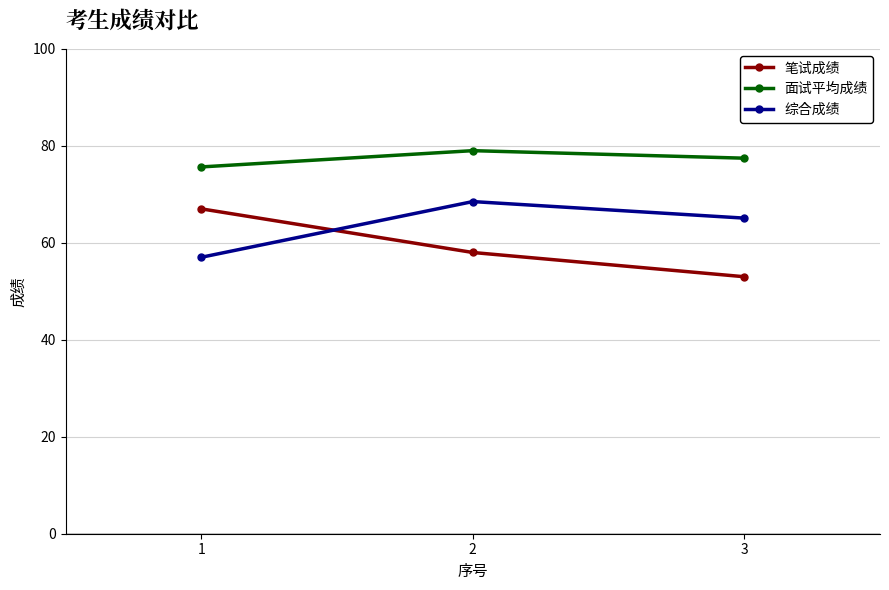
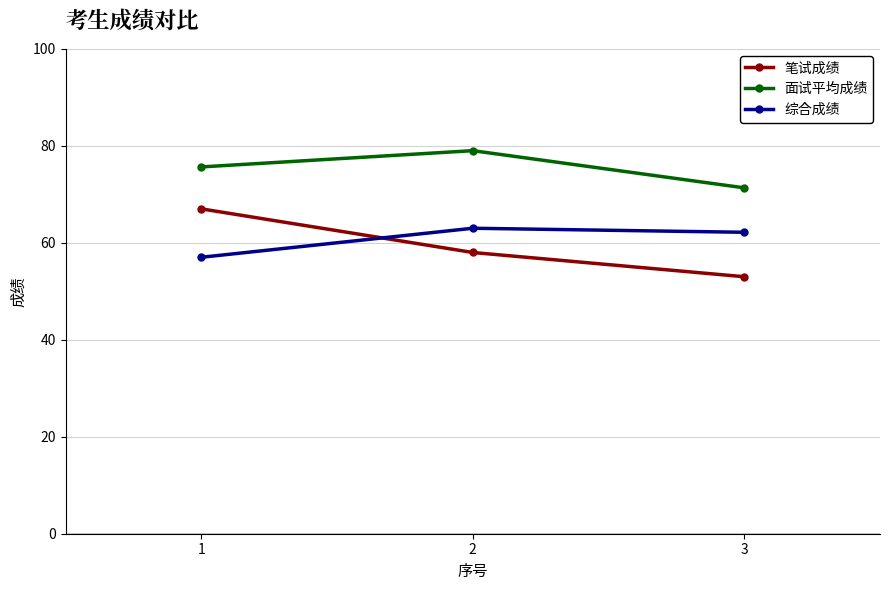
  {
    "笔试成绩": {
      "1": 67,
      "2": 58,
      "3": 53
    },
    "面试平均成绩": {
      "1": 76,
      "2": 79,
-     "3": 77
+     "3": 71
    },
    "综合成绩": {
      "1": 57,
-     "2": 69,
-     "3": 65
+     "2": 63,
+     "3": 62
    }
  }
